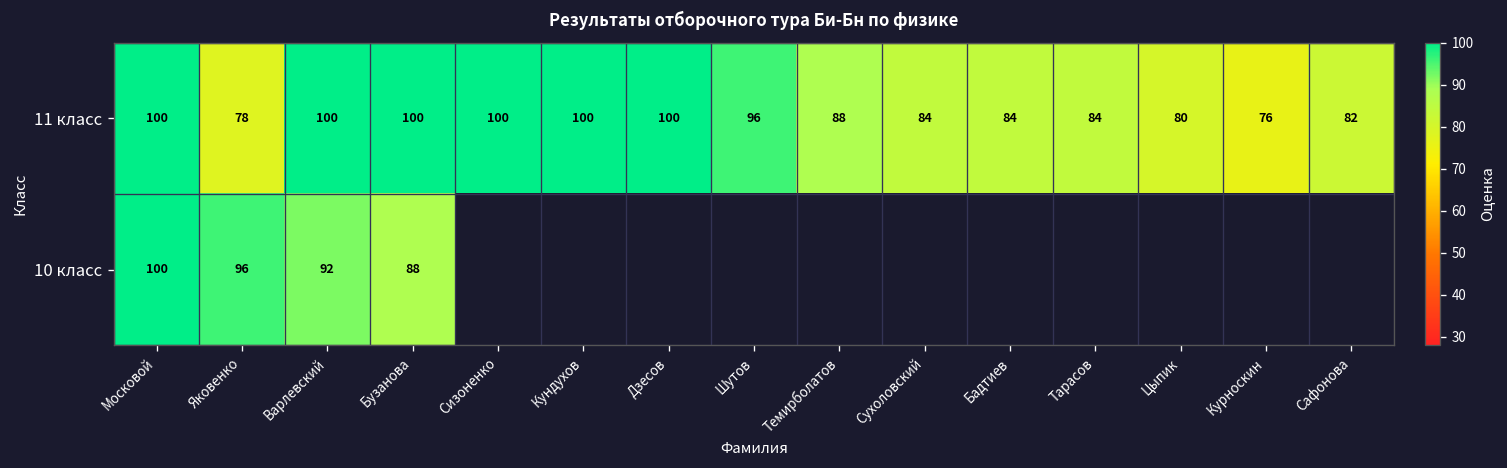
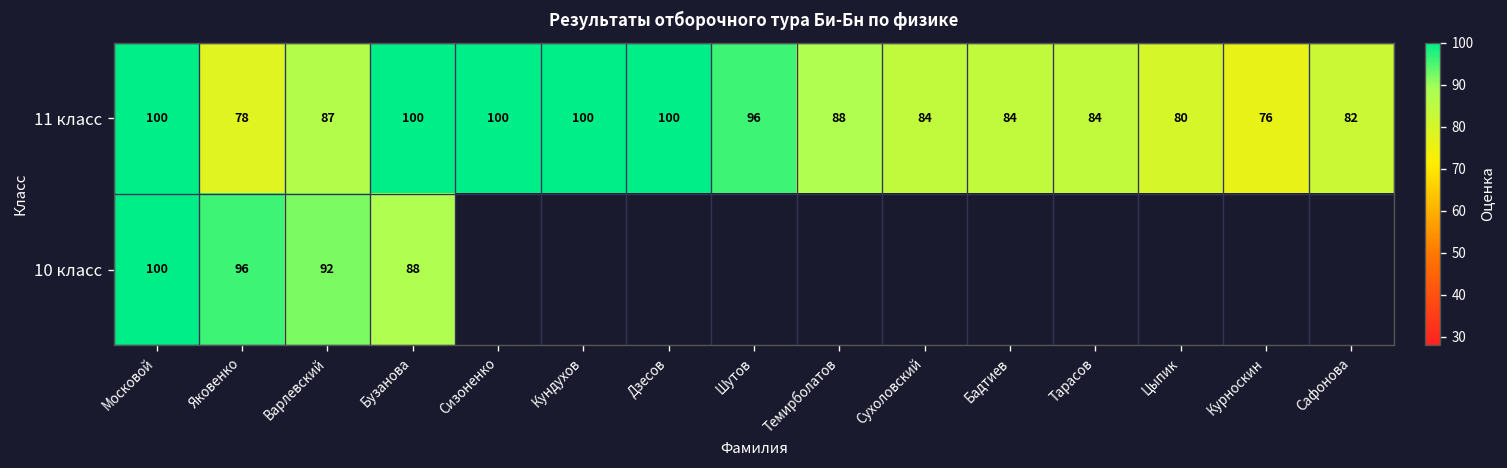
  {
    "11 класс": {
      "Московой": 100,
      "Яковенко": 78,
-     "Варлевский": 100,
+     "Варлевский": 87,
      "Бузанова": 100,
      "Сизоненко": 100,
      "Кундухов": 100,
      "Дзесов": 100,
      "Шутов": 96,
      "Темирболатов": 88,
      "Сухоловский": 84,
      "Бадтиев": 84,
      "Тарасов": 84,
      "Цыпик": 80,
      "Курноскин": 76,
      "Сафонова": 82
    },
    "10 класс": {
      "Московой": 100,
      "Яковенко": 96,
      "Варлевский": 92,
      "Бузанова": 88
    }
  }
